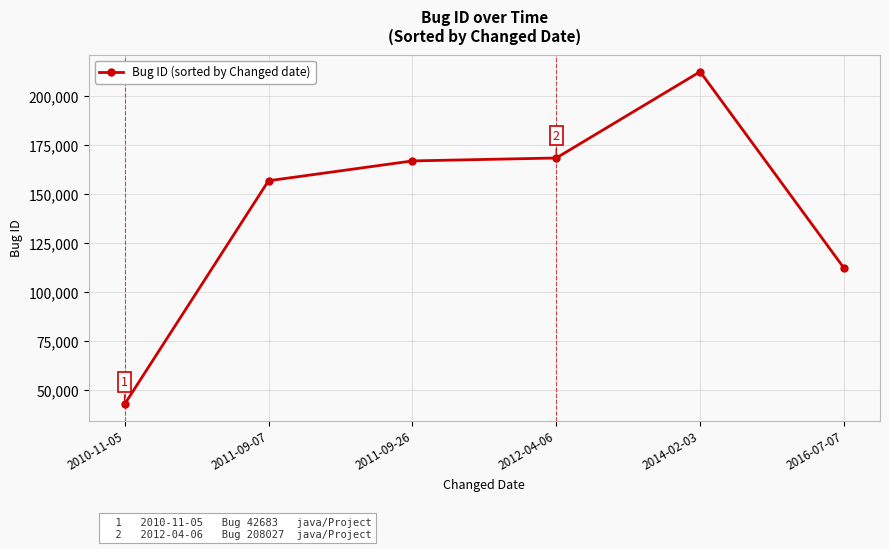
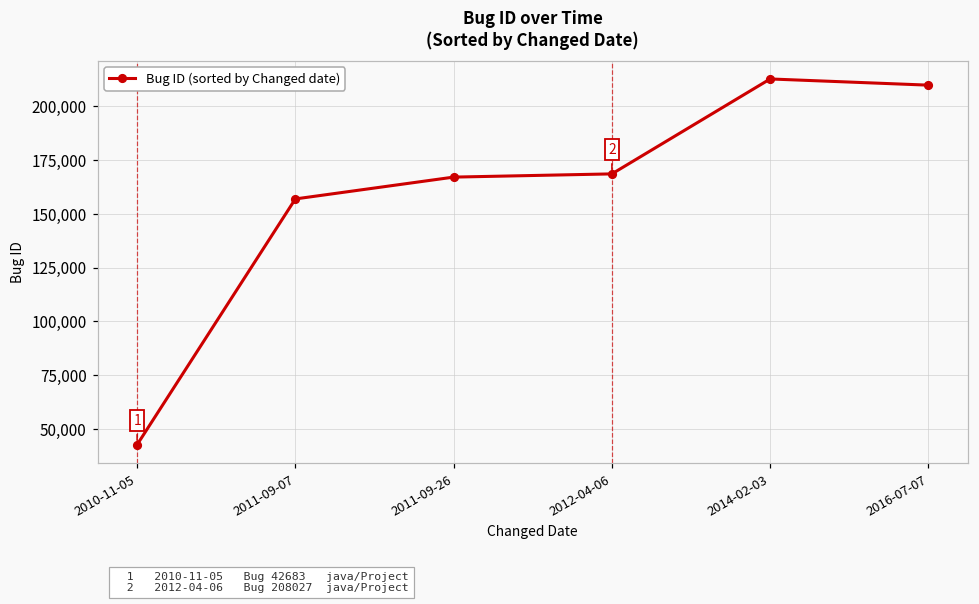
  {
    "2011-09-07": "157,000",
    "2011-09-26": "167,000",
    "2014-02-03": "213,000",
-   "2016-07-07": "112,000"
+   "2016-07-07": "210,000"
  }
